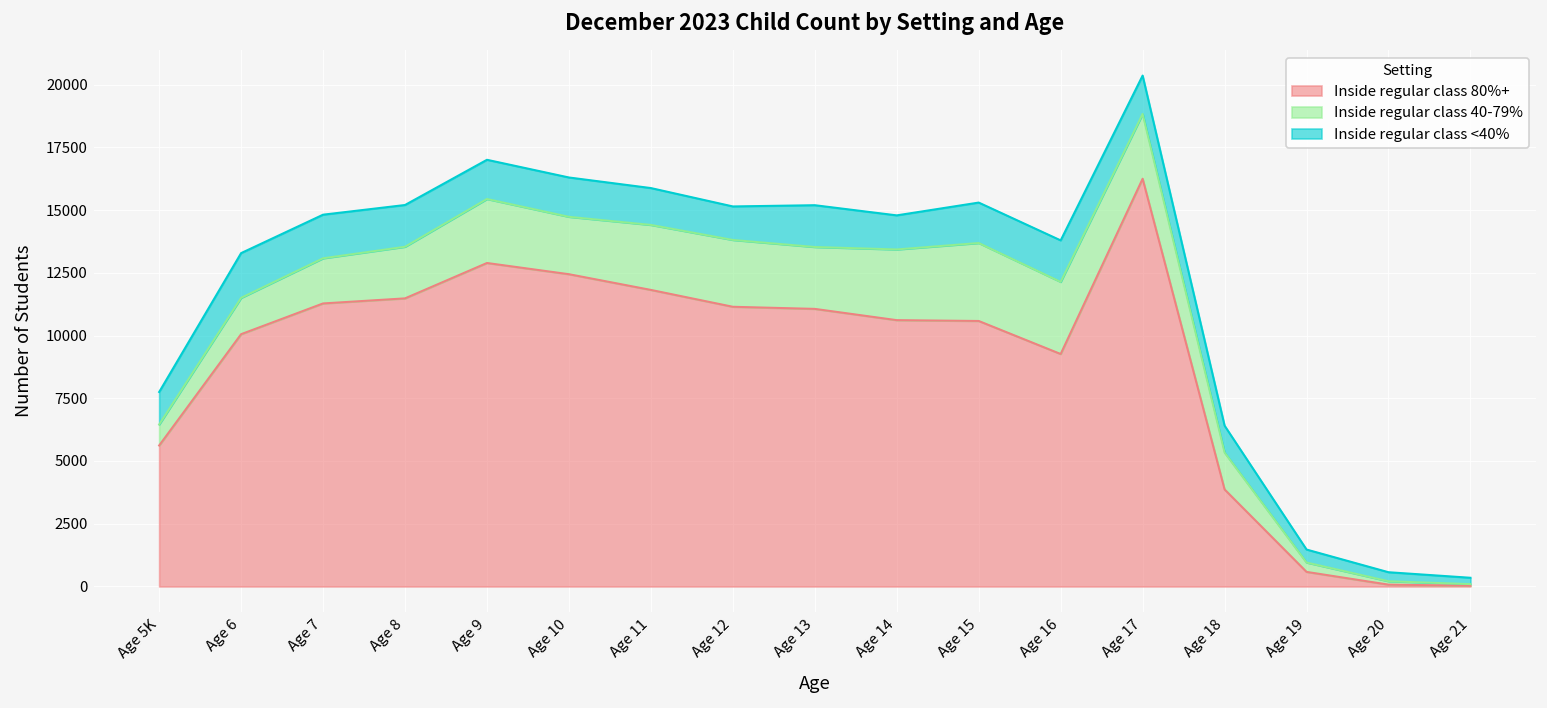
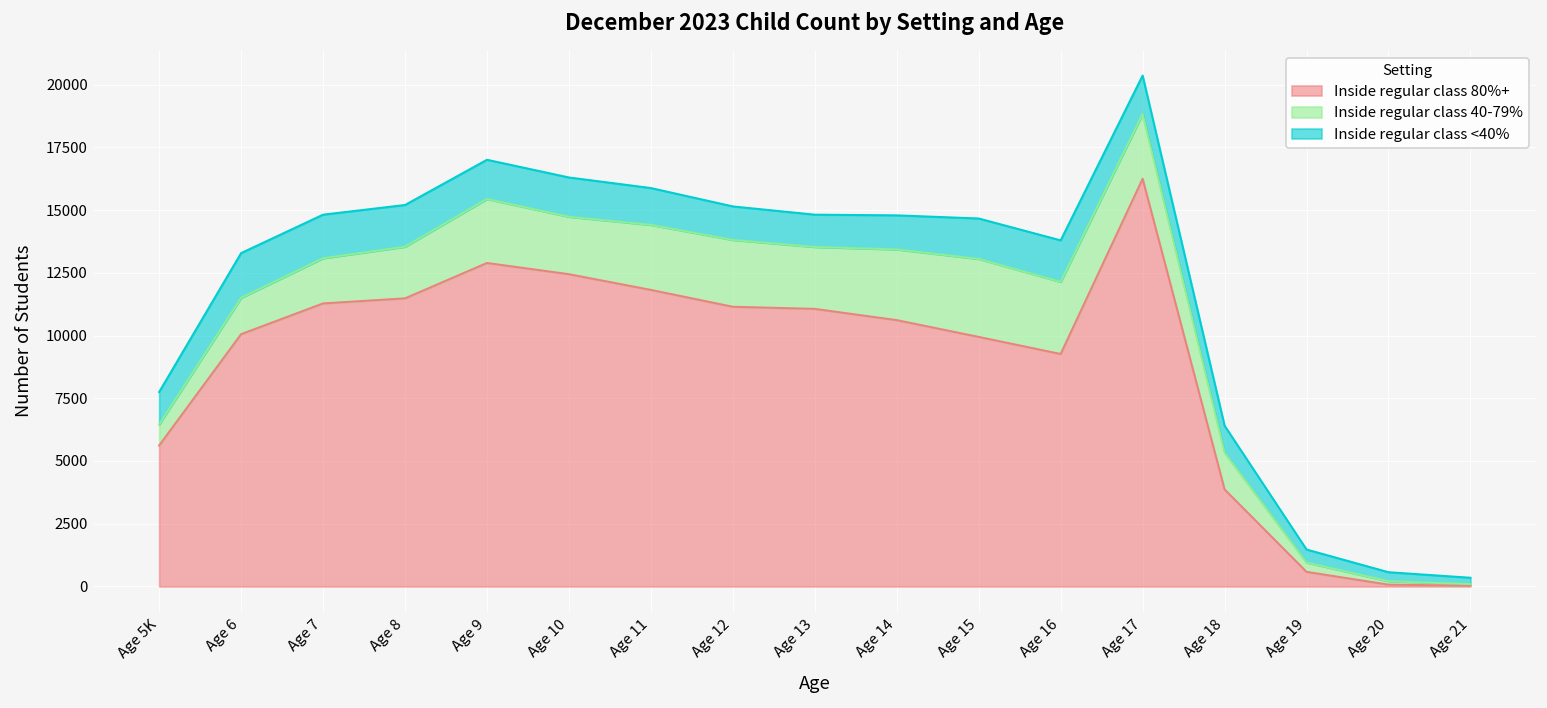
  {
    "Inside regular class 80%+": {
      "Age 5K": 5600,
      "Age 6": 10100,
      "Age 7": 11300,
      "Age 8": 11500,
      "Age 9": 12900,
      "Age 10": 12400,
      "Age 11": 11800,
      "Age 12": 11100,
      "Age 13": 11100,
      "Age 14": 10600,
-     "Age 15": 10600,
+     "Age 15": 9900,
      "Age 16": 9300,
      "Age 17": 16200,
      "Age 18": 3900,
      "Age 19": 600,
      "Age 20": 100
    },
    "Inside regular class 40-79%": {
      "Age 5K": 800,
      "Age 6": 1400,
      "Age 7": 1800,
      "Age 8": 2100,
      "Age 9": 2600,
      "Age 10": 2300,
      "Age 11": 2600,
      "Age 12": 2700,
      "Age 13": 2500,
      "Age 14": 2800,
      "Age 15": 3100,
      "Age 16": 2900,
      "Age 17": 2600,
      "Age 18": 1500,
      "Age 19": 400,
      "Age 20": 100
    },
    "Inside regular class <40%": {
      "Age 5K": 1300,
      "Age 6": 1800,
      "Age 7": 1700,
      "Age 8": 1700,
      "Age 9": 1600,
      "Age 10": 1600,
      "Age 11": 1500,
      "Age 12": 1300,
-     "Age 13": 1700,
+     "Age 13": 1300,
      "Age 14": 1400,
      "Age 15": 1600,
      "Age 16": 1700,
      "Age 17": 1500,
      "Age 18": 1100,
      "Age 19": 500,
      "Age 20": 400,
      "Age 21": 300
    }
  }
